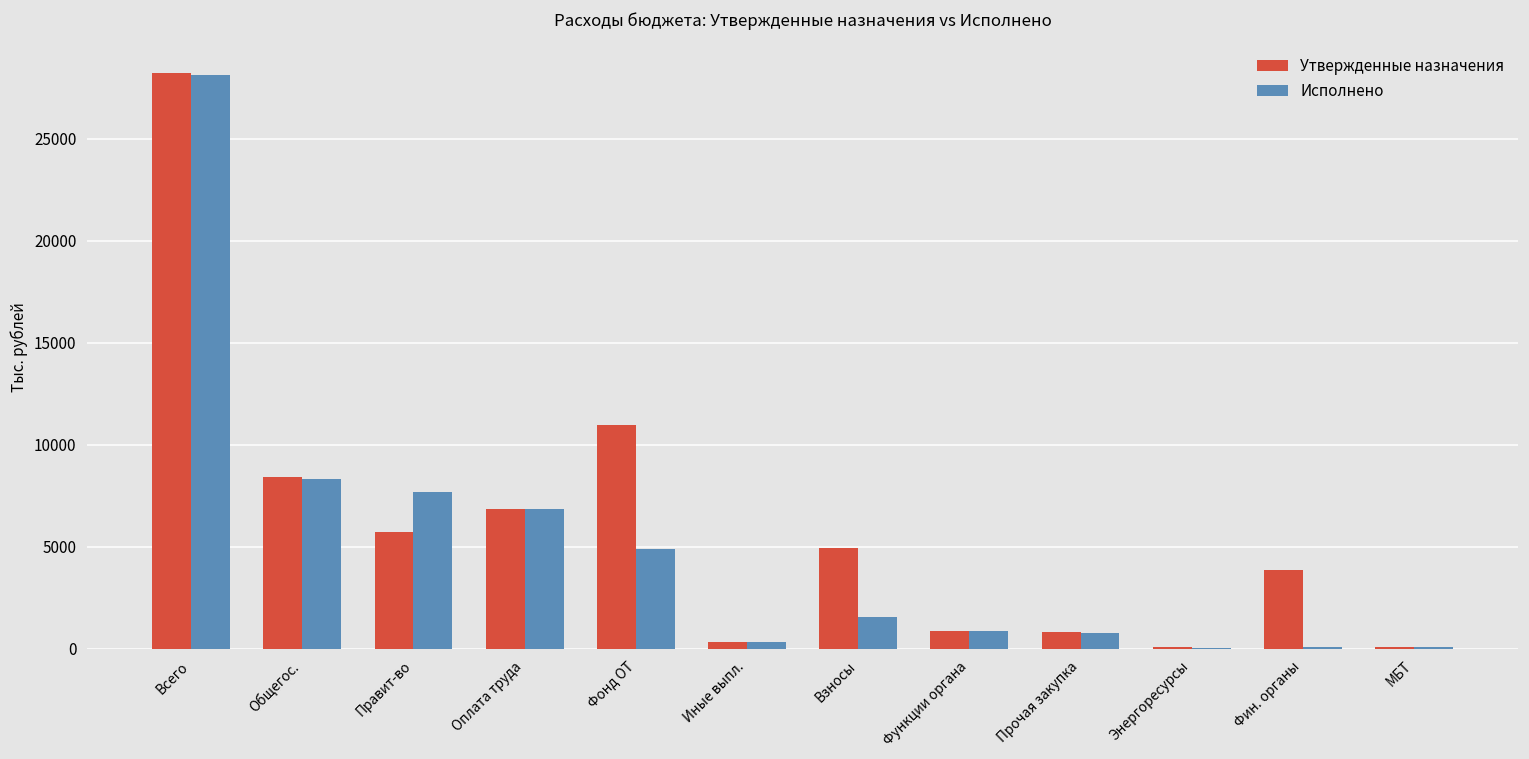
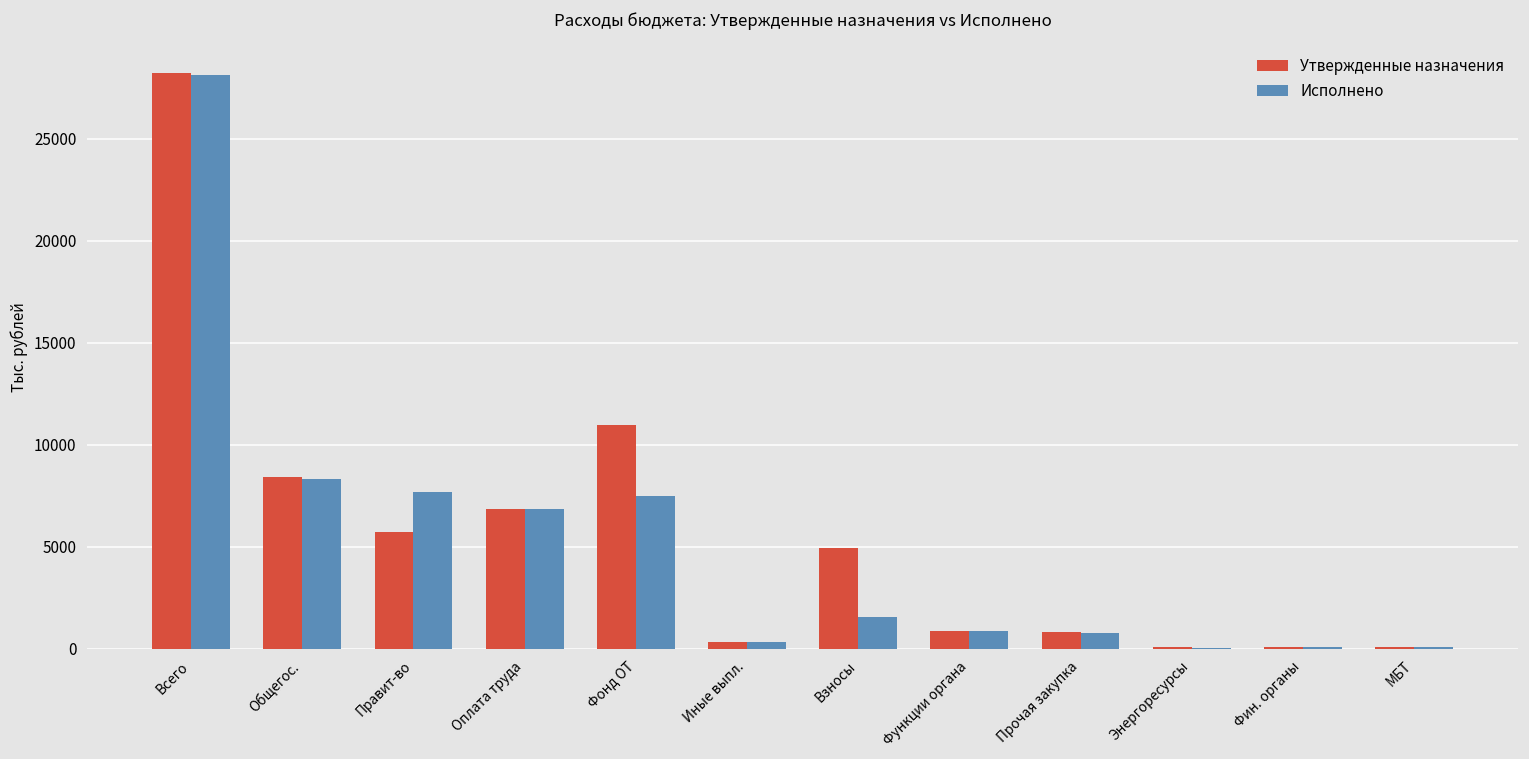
  {
    "Утвержденные назначения": {
      "Всего": 28200,
      "Общегос.": 8400,
      "Правит-во": 5700,
      "Оплата труда": 6800,
      "Фонд ОТ": 11000,
      "Иные выпл.": 400,
      "Взносы": 5000,
      "Функции органа": 900,
      "Прочая закупка": 800,
-     "Фин. органы": 3800
+     "Фин. органы": 100
    },
    "Исполнено": {
      "Всего": 28100,
      "Общегос.": 8300,
      "Правит-во": 7700,
      "Оплата труда": 6800,
-     "Фонд ОТ": 4900,
+     "Фонд ОТ": 7500,
      "Иные выпл.": 400,
      "Взносы": 1600,
      "Функции органа": 900,
      "Прочая закупка": 800
    }
  }
